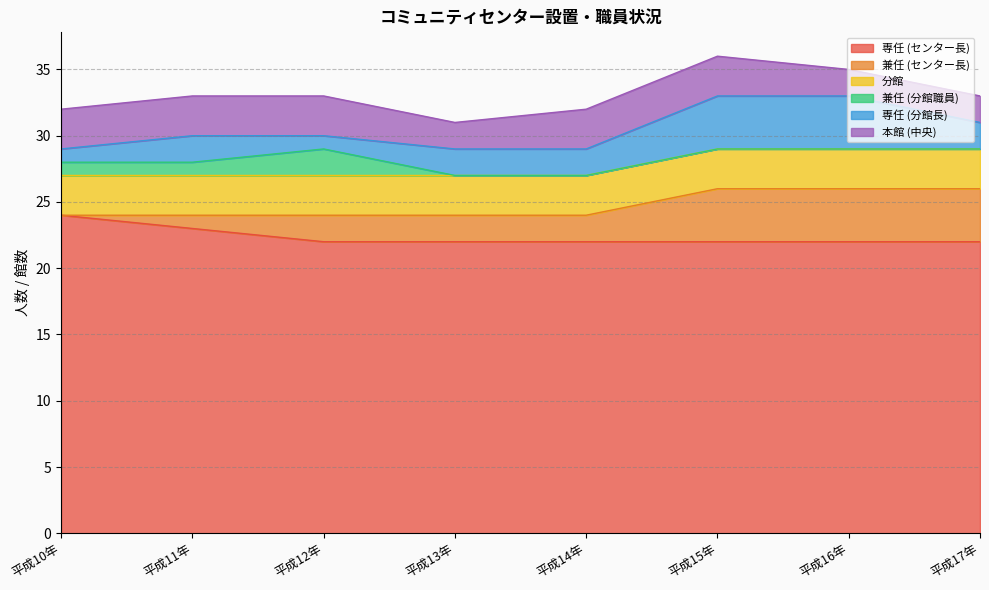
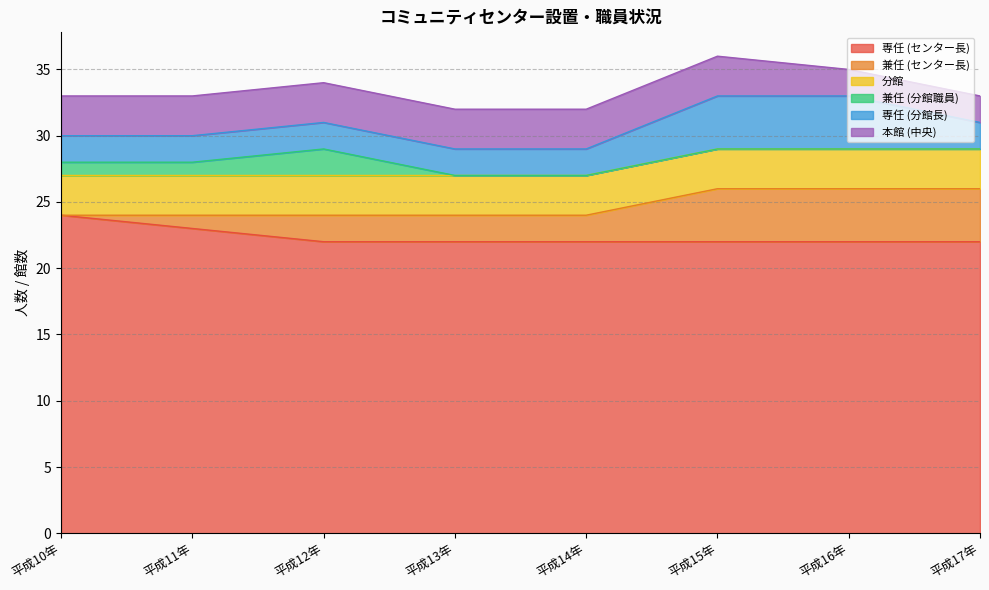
  {
    "分館": {
      "平成10年": 3,
      "平成11年": 3,
      "平成12年": 3
    },
    "兼任 (分館職員)": {
      "平成10年": 1,
      "平成11年": 1,
      "平成12年": 2
    },
    "専任 (分館長)": {
-     "平成10年": 1,
+     "平成10年": 2,
      "平成11年": 2,
-     "平成12年": 1,
+     "平成12年": 2,
      "平成13年": 2,
      "平成14年": 2,
      "平成15年": 4,
      "平成17年": 2
    },
    "本館 (中央)": {
      "平成10年": 3,
      "平成11年": 3,
      "平成12年": 3,
-     "平成13年": 2,
+     "平成13年": 3,
      "平成14年": 3,
      "平成15年": 3,
      "平成17年": 2
    }
  }
